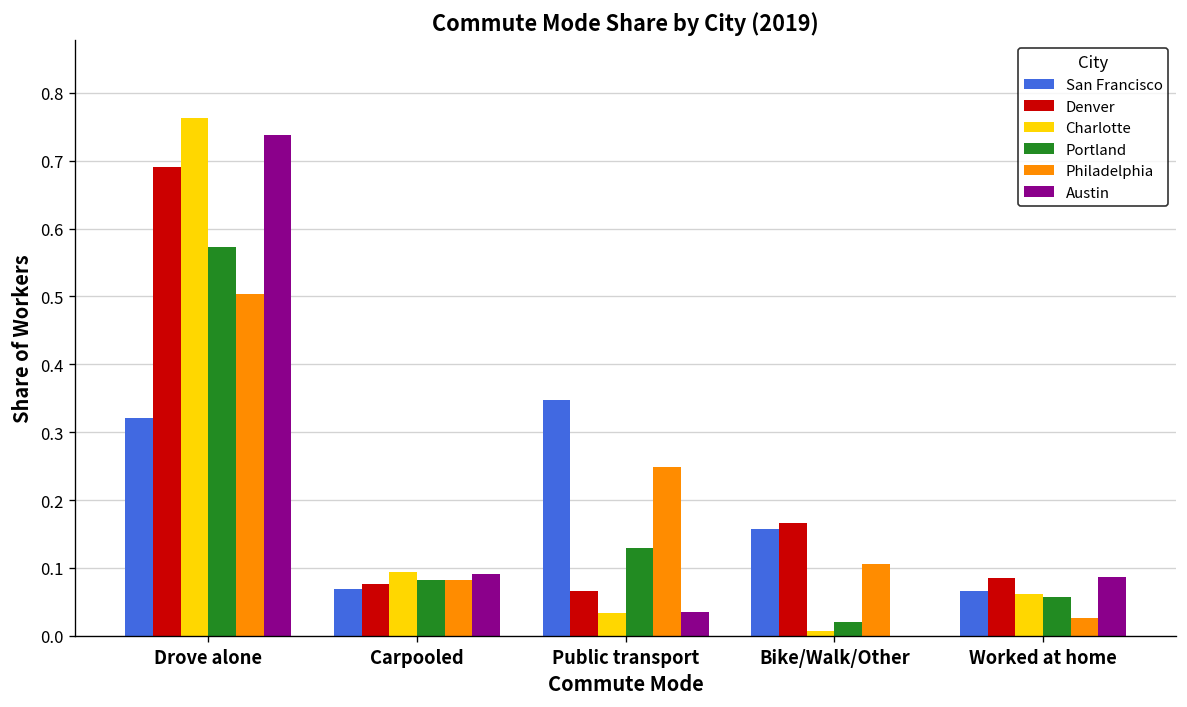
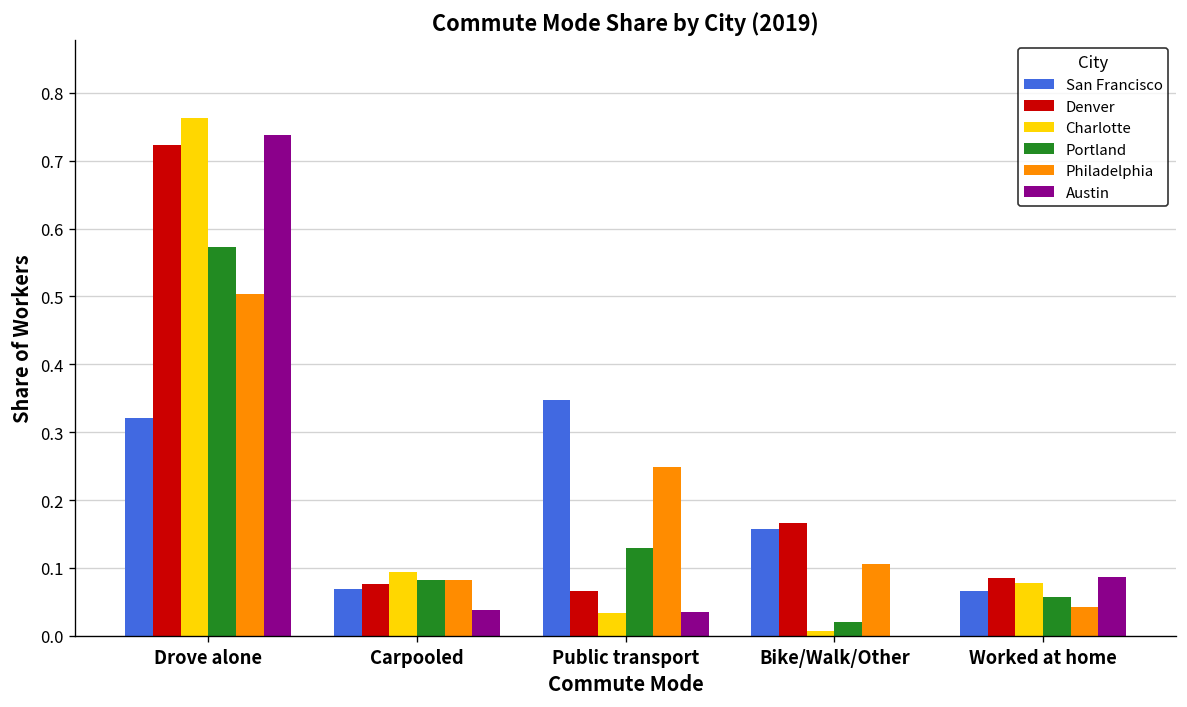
  {
    "San Francisco": {
      "Drove alone": 0.32,
      "Carpooled": 0.07,
      "Public transport": 0.35,
      "Bike/Walk/Other": 0.16,
      "Worked at home": 0.07
    },
    "Denver": {
-     "Drove alone": 0.69,
+     "Drove alone": 0.72,
      "Carpooled": 0.08,
      "Public transport": 0.07,
      "Bike/Walk/Other": 0.17,
      "Worked at home": 0.09
    },
    "Charlotte": {
      "Drove alone": 0.76,
      "Carpooled": 0.09,
      "Public transport": 0.03,
      "Bike/Walk/Other": 0.01,
-     "Worked at home": 0.06
+     "Worked at home": 0.08
    },
    "Portland": {
      "Drove alone": 0.57,
      "Carpooled": 0.08,
      "Public transport": 0.13,
      "Bike/Walk/Other": 0.02,
      "Worked at home": 0.06
    },
    "Philadelphia": {
      "Drove alone": 0.50,
      "Carpooled": 0.08,
      "Public transport": 0.25,
      "Bike/Walk/Other": 0.11,
-     "Worked at home": 0.03
+     "Worked at home": 0.04
    },
    "Austin": {
      "Drove alone": 0.74,
-     "Carpooled": 0.09,
+     "Carpooled": 0.04,
      "Public transport": 0.03,
      "Bike/Walk/Other": 0.00,
      "Worked at home": 0.09
    }
  }
